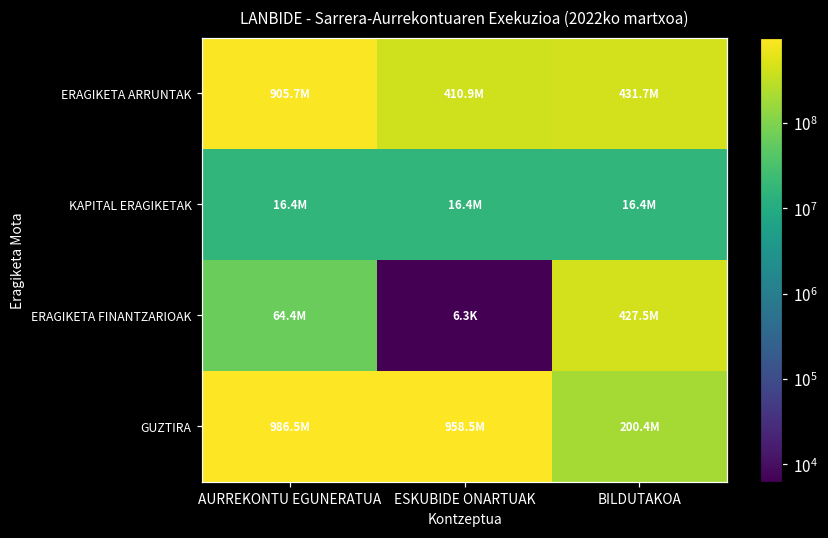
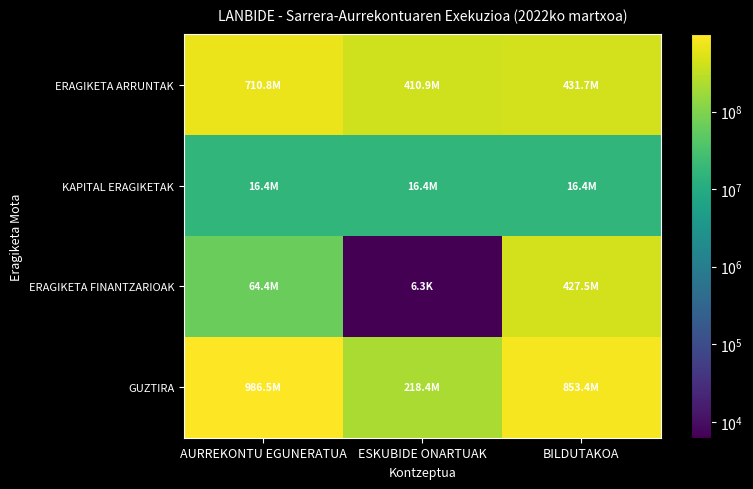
  {
    "ERAGIKETA ARRUNTAK": {
-     "AURREKONTU EGUNERATUA": "905.7M",
+     "AURREKONTU EGUNERATUA": "710.8M",
      "ESKUBIDE ONARTUAK": "410.9M",
      "BILDUTAKOA": "431.7M"
    },
    "KAPITAL ERAGIKETAK": {
      "AURREKONTU EGUNERATUA": "16.4M",
      "ESKUBIDE ONARTUAK": "16.4M",
      "BILDUTAKOA": "16.4M"
    },
    "ERAGIKETA FINANTZARIOAK": {
      "AURREKONTU EGUNERATUA": "64.4M",
      "ESKUBIDE ONARTUAK": "6.3K",
      "BILDUTAKOA": "427.5M"
    },
    "GUZTIRA": {
      "AURREKONTU EGUNERATUA": "986.5M",
-     "ESKUBIDE ONARTUAK": "958.5M",
-     "BILDUTAKOA": "200.4M"
+     "ESKUBIDE ONARTUAK": "218.4M",
+     "BILDUTAKOA": "853.4M"
    }
  }
